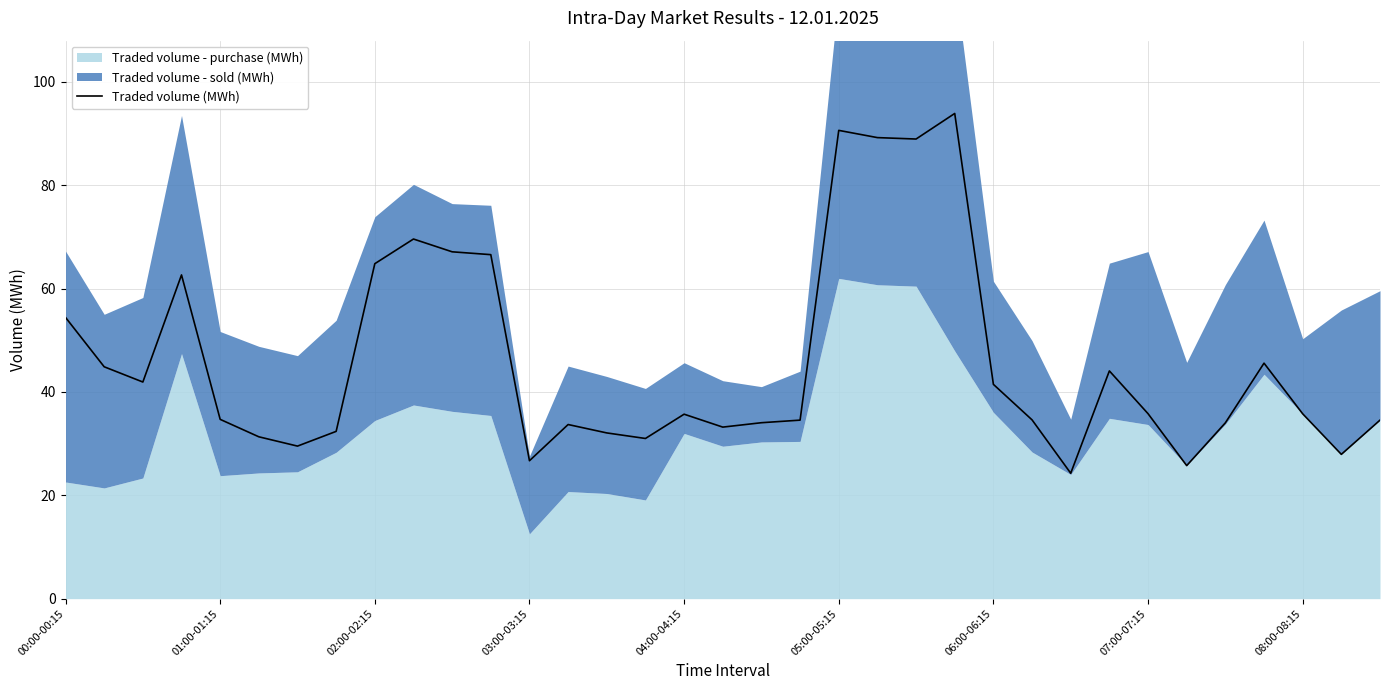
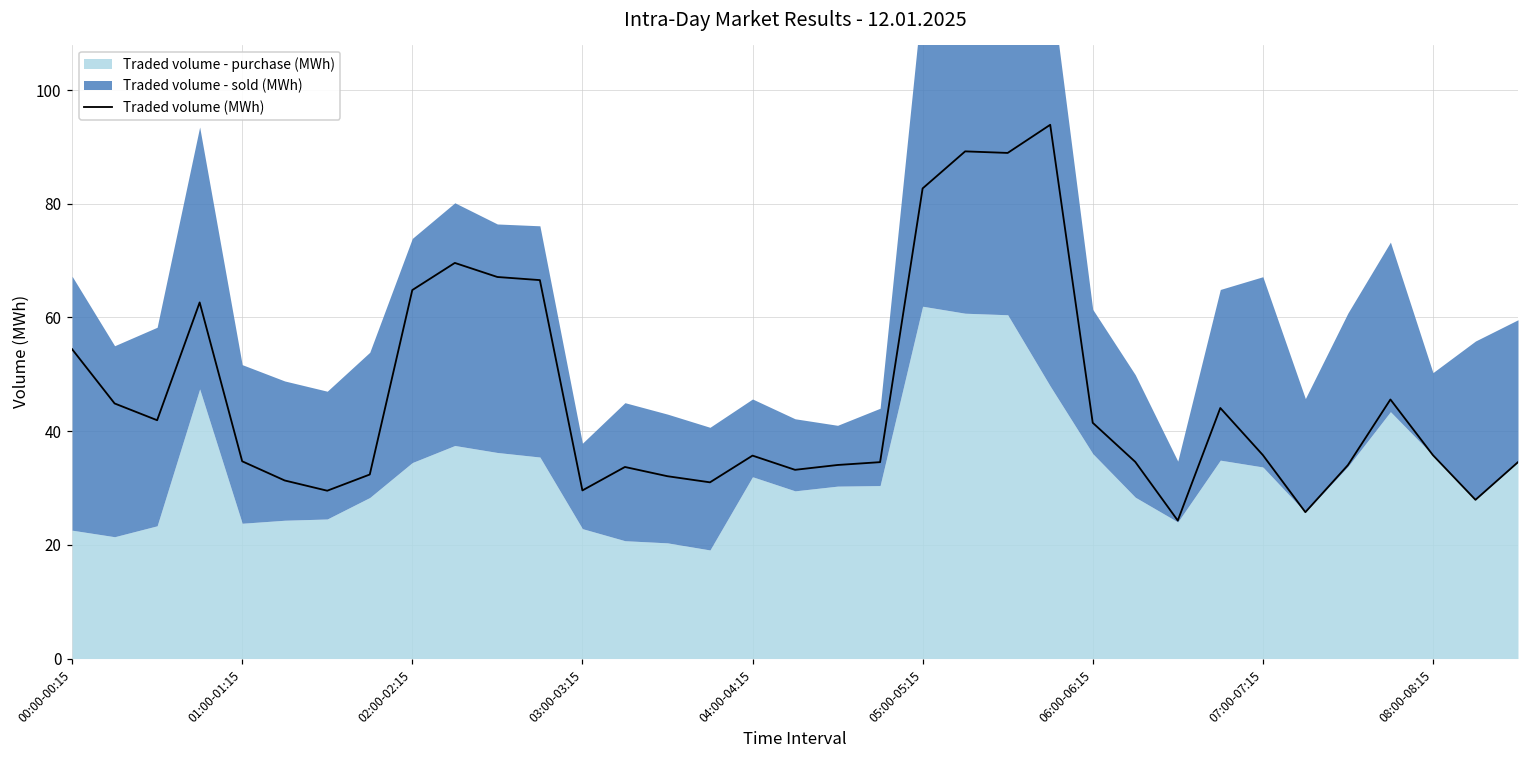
  {
    "Traded volume (MWh)": {
      "00:00-00:15": 54,
      "01:00-01:15": 35,
      "02:00-02:15": 65,
-     "03:00-03:15": 27,
+     "03:00-03:15": 30,
      "04:00-04:15": 36,
-     "05:00-05:15": 91,
+     "05:00-05:15": 83,
      "06:00-06:15": 41,
      "07:00-07:15": 36
    },
    "Traded volume - purchase (MWh)": {
      "00:00-00:15": 23,
      "01:00-01:15": 24,
      "02:00-02:15": 34,
-     "03:00-03:15": 13,
+     "03:00-03:15": 23,
      "04:00-04:15": 32,
      "05:00-05:15": 62,
      "06:00-06:15": 36,
      "07:00-07:15": 34
    },
    "Traded volume - sold (MWh)": {
      "00:00-00:15": 45,
      "01:00-01:15": 28,
      "02:00-02:15": 39,
      "03:00-03:15": 15,
      "04:00-04:15": 14,
      "06:00-06:15": 25,
      "07:00-07:15": 33,
      "08:00-08:15": 15
    }
  }
